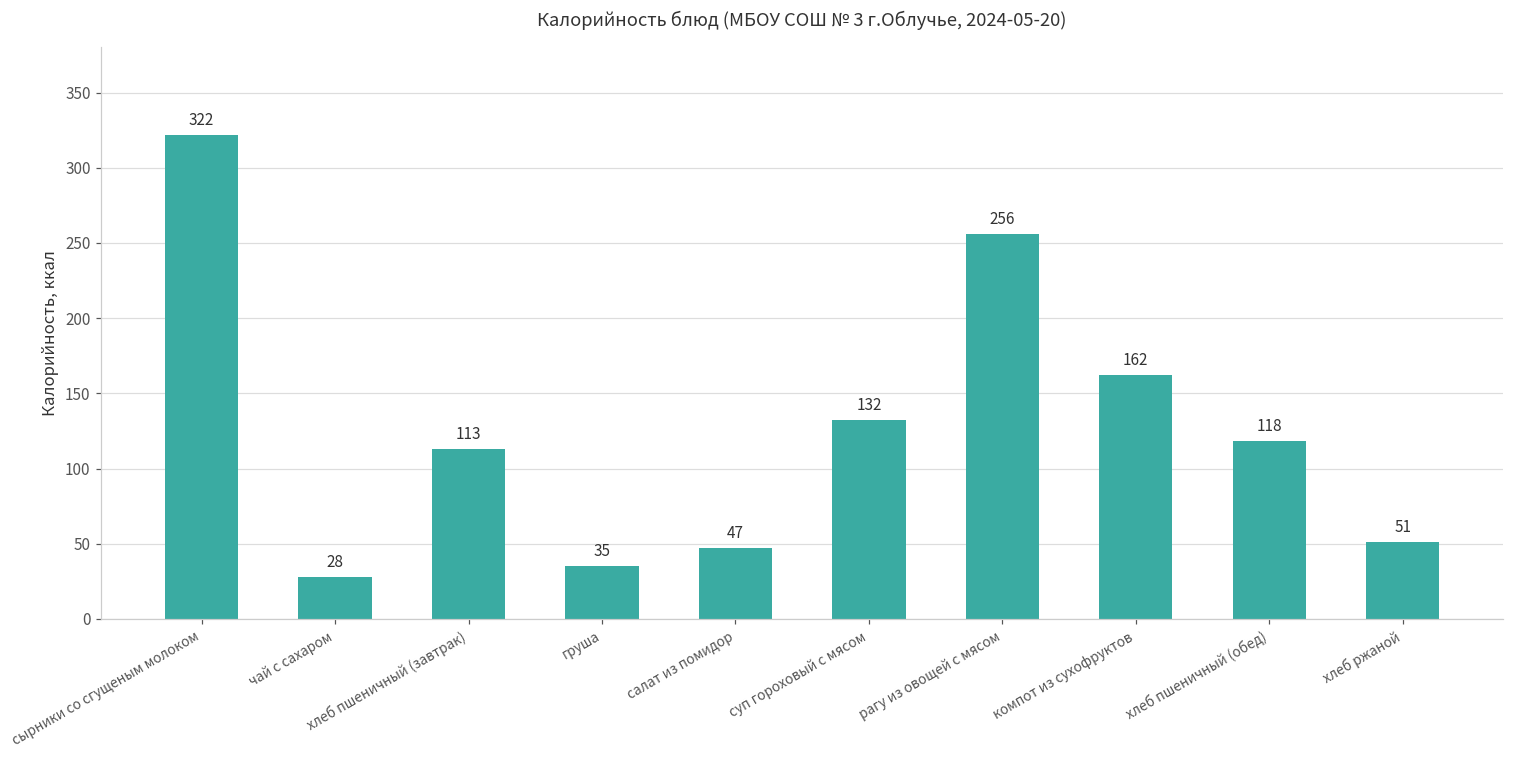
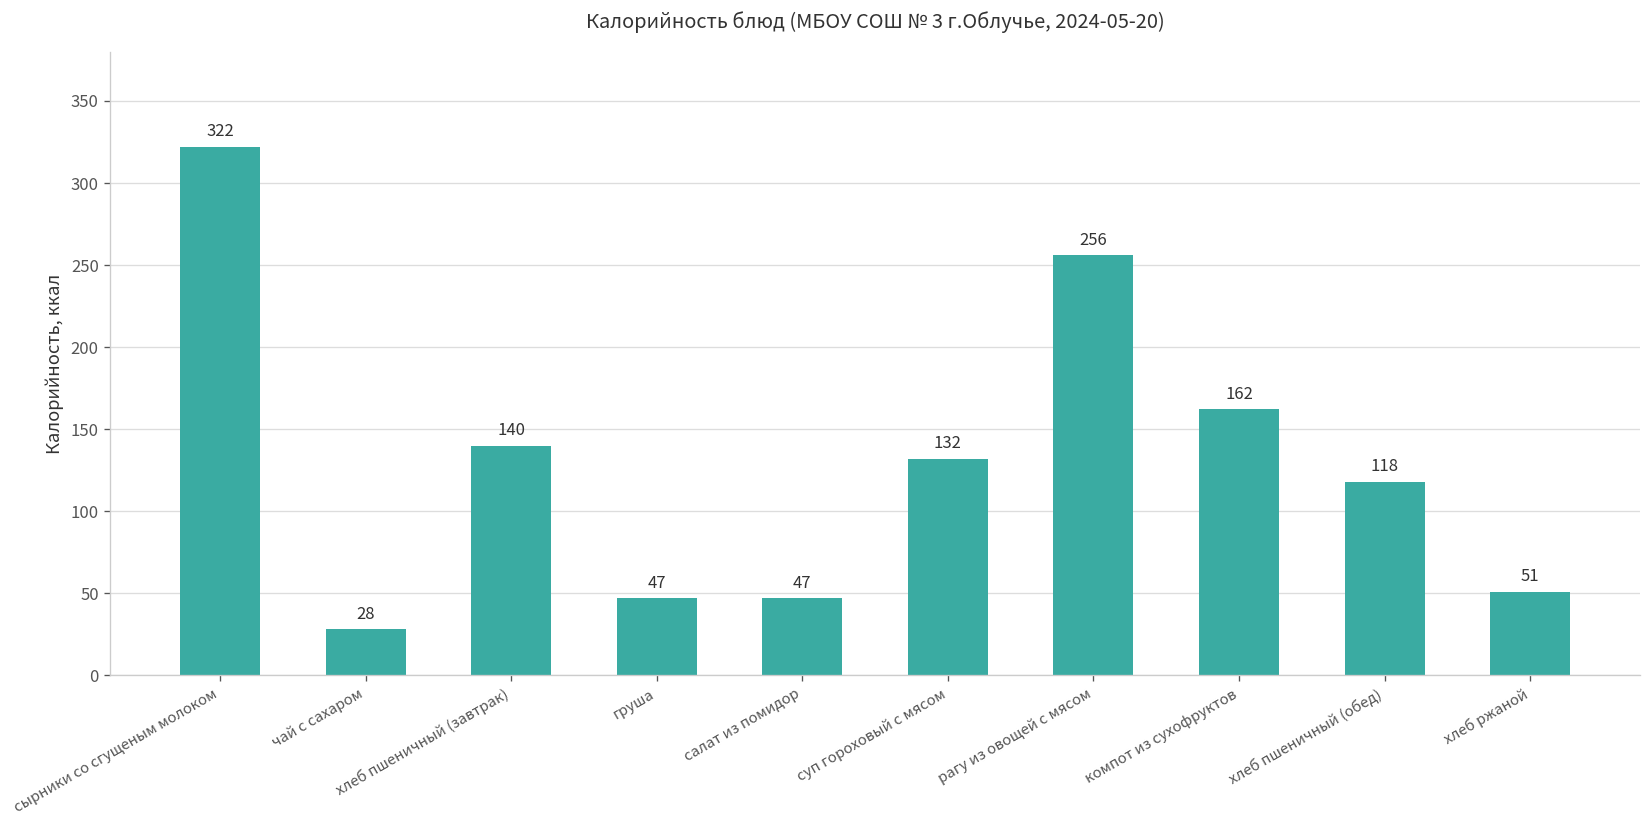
  {
    "сырники со сгущеным молоком": 322,
    "чай с сахаром": 28,
-   "хлеб пшеничный (завтрак)": 113,
-   "груша": 35,
+   "хлеб пшеничный (завтрак)": 140,
+   "груша": 47,
    "салат из помидор": 47,
    "суп гороховый с мясом": 132,
    "рагу из овощей с мясом": 256,
    "компот из сухофруктов": 162,
    "хлеб пшеничный (обед)": 118,
    "хлеб ржаной": 51
  }
